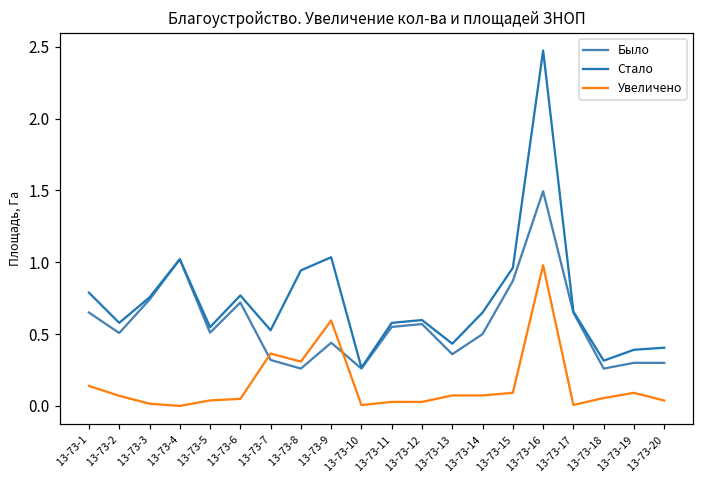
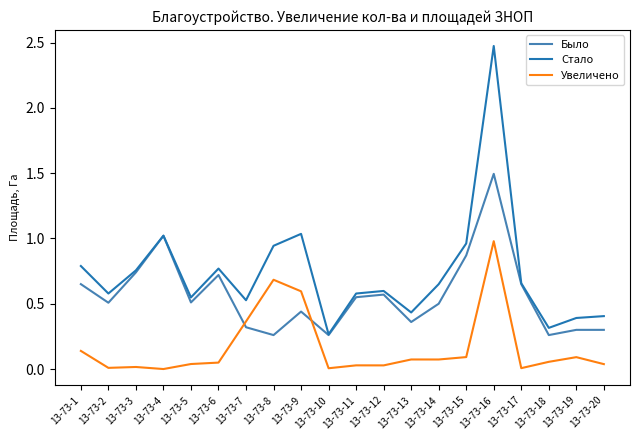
  {
    "Увеличено": {
      "13-73-1": 0.14,
-     "13-73-2": 0.07,
+     "13-73-2": 0.01,
      "13-73-3": 0.02,
      "13-73-4": 0.00,
      "13-73-5": 0.04,
      "13-73-6": 0.05,
      "13-73-7": 0.36,
-     "13-73-8": 0.31,
+     "13-73-8": 0.68,
      "13-73-9": 0.60,
      "13-73-10": 0.01,
      "13-73-11": 0.03,
      "13-73-12": 0.03,
      "13-73-13": 0.07,
      "13-73-14": 0.07,
      "13-73-15": 0.09,
      "13-73-16": 0.98,
      "13-73-17": 0.01,
      "13-73-18": 0.06,
      "13-73-19": 0.09,
      "13-73-20": 0.04
    }
  }
